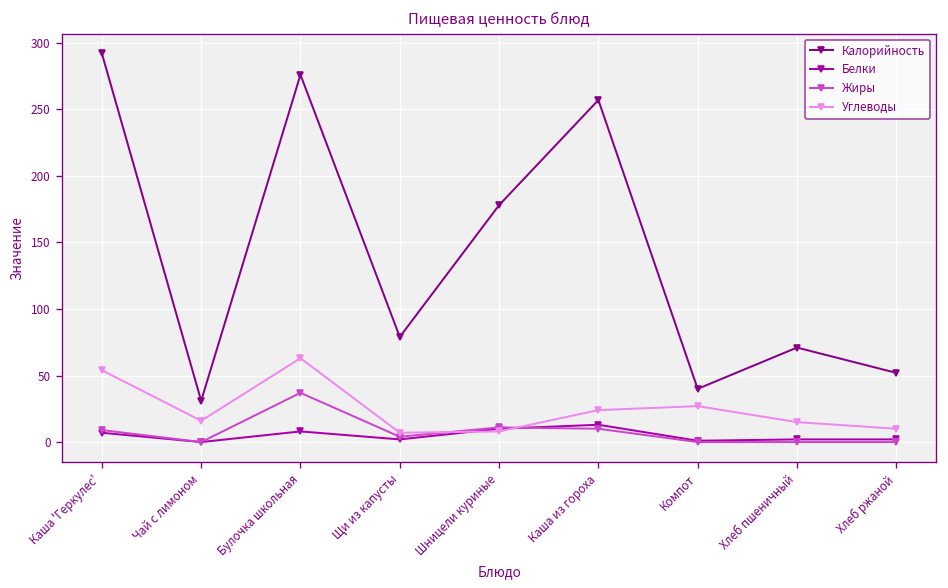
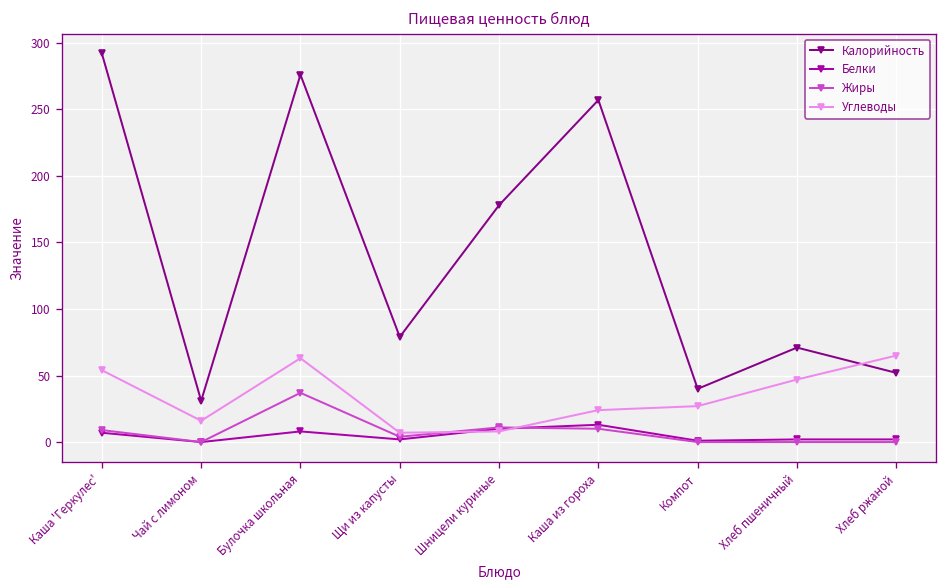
  {
    "Жиры": {
      "Булочка школьная": 37,
      "Каша из гороха": 10
    },
    "Углеводы": {
      "Каша 'Геркулес'": 54,
      "Чай с лимоном": 16,
      "Булочка школьная": 63,
      "Щи из капусты": 7,
      "Каша из гороха": 24,
      "Компот": 27,
-     "Хлеб пшеничный": 15,
-     "Хлеб ржаной": 10
+     "Хлеб пшеничный": 47,
+     "Хлеб ржаной": 65
    }
  }
